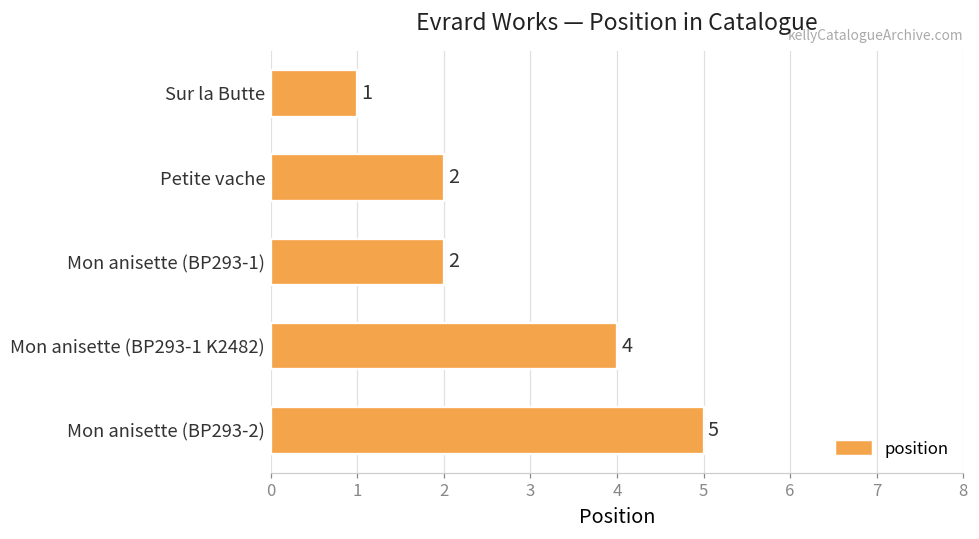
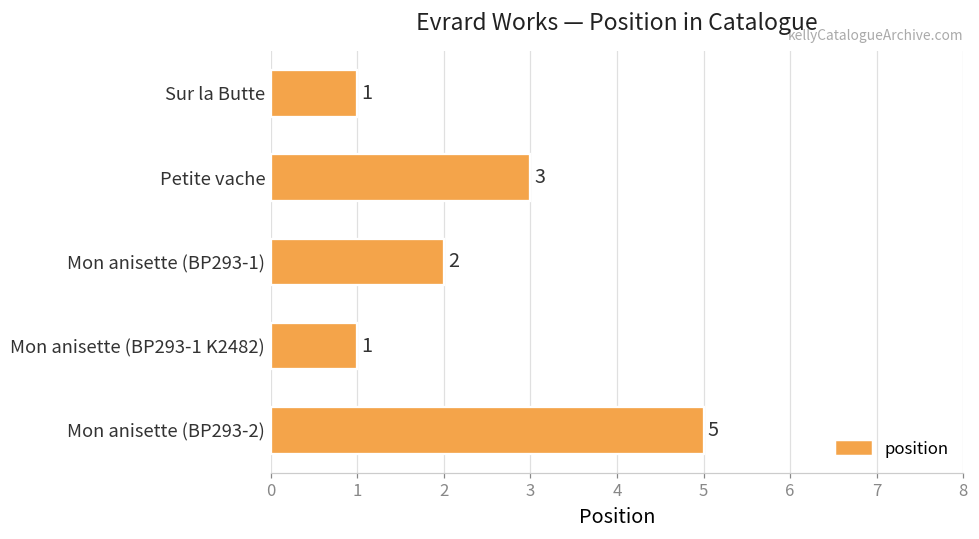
  {
    "Sur la Butte": 1,
-   "Petite vache": 2,
+   "Petite vache": 3,
    "Mon anisette (BP293-1)": 2,
-   "Mon anisette (BP293-1 K2482)": 4,
+   "Mon anisette (BP293-1 K2482)": 1,
    "Mon anisette (BP293-2)": 5
  }
